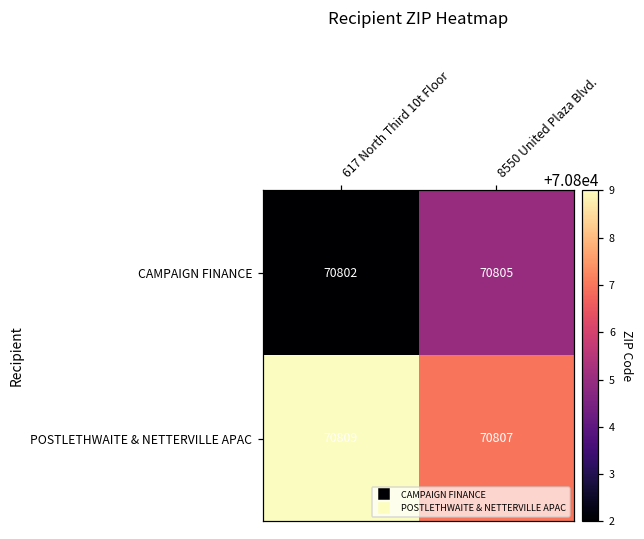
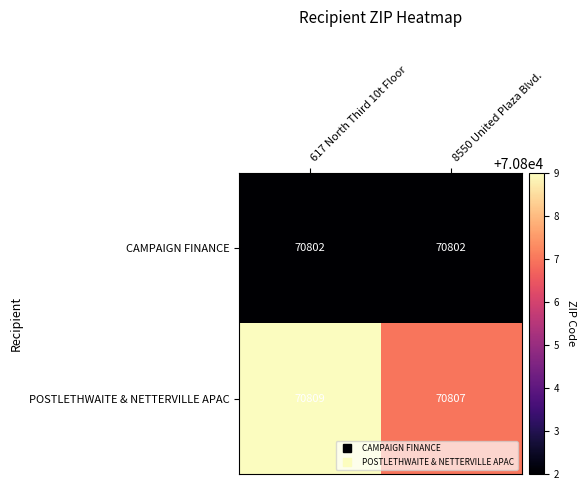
  {
    "CAMPAIGN FINANCE": {
      "617 North Third 10t Floor": 70802,
-     "8550 United Plaza Blvd.": 70805
+     "8550 United Plaza Blvd.": 70802
    },
    "POSTLETHWAITE & NETTERVILLE APAC": {
      "617 North Third 10t Floor": 70809,
      "8550 United Plaza Blvd.": 70807
    }
  }
